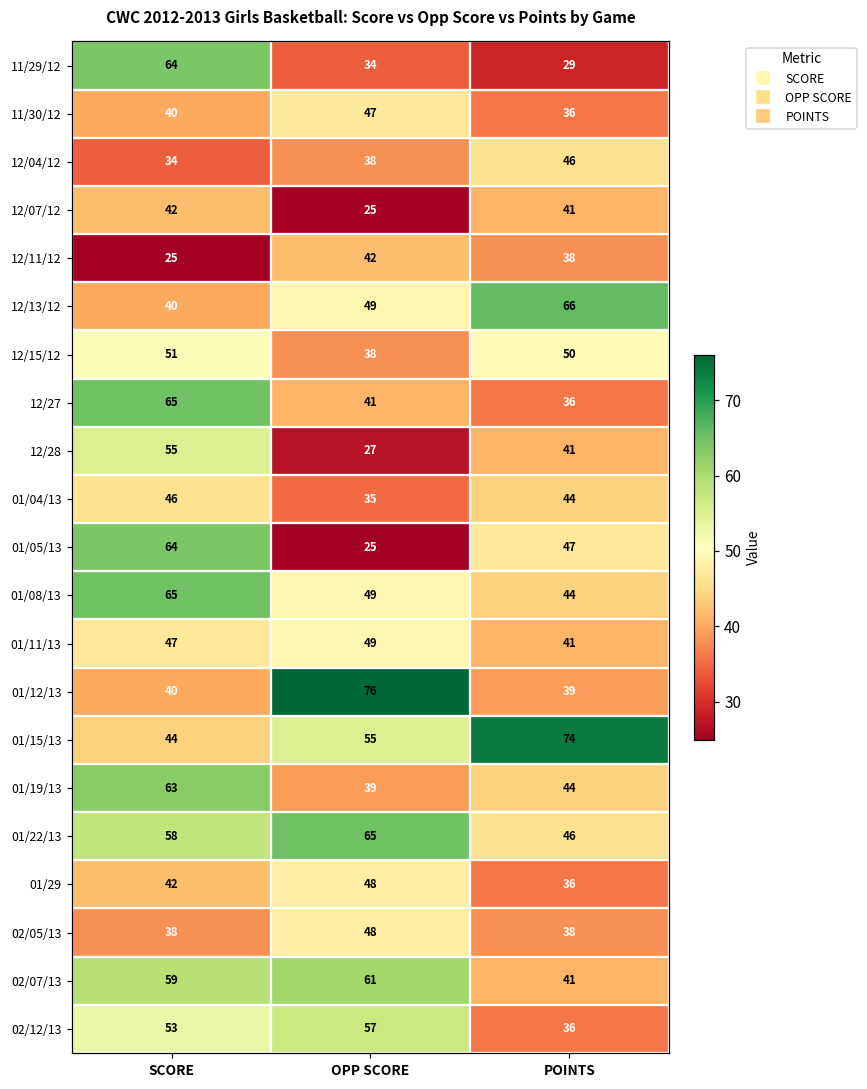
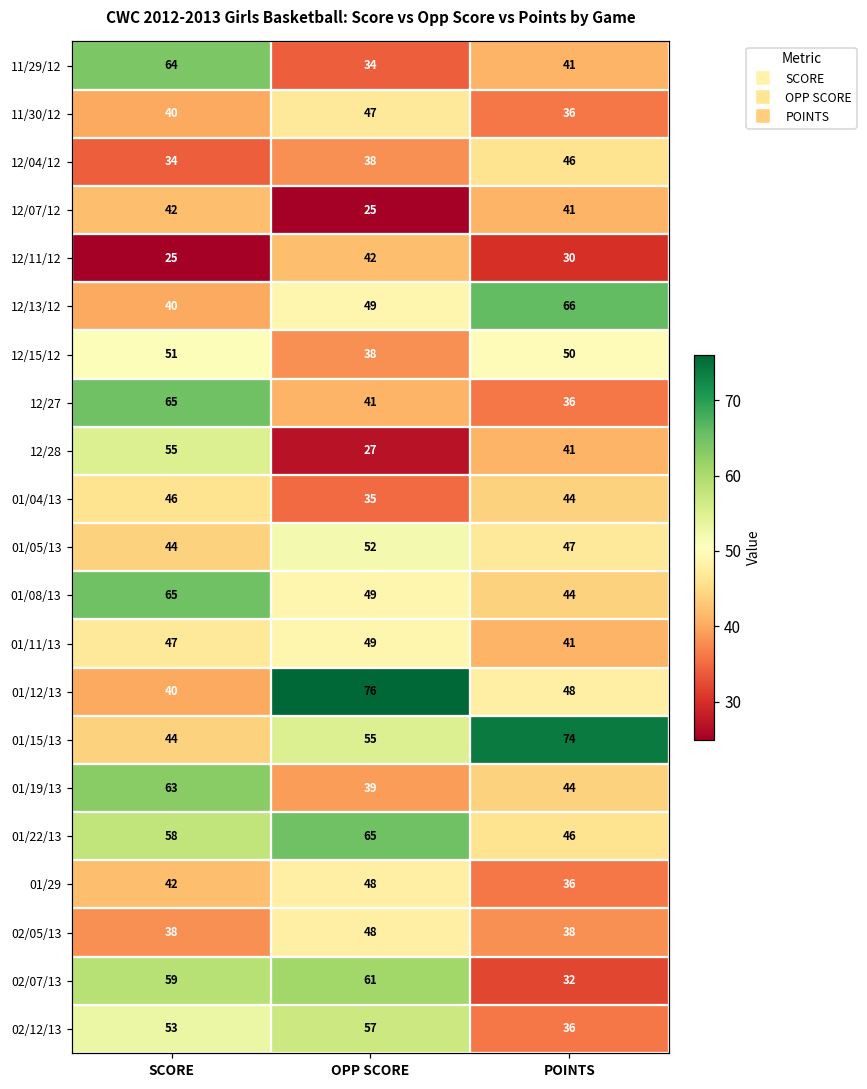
  {
    "11/29/12": {
      "SCORE": 64,
      "OPP SCORE": 34,
-     "POINTS": 29
+     "POINTS": 41
    },
    "11/30/12": {
      "SCORE": 40,
      "OPP SCORE": 47,
      "POINTS": 36
    },
    "12/04/12": {
      "SCORE": 34,
      "OPP SCORE": 38,
      "POINTS": 46
    },
    "12/07/12": {
      "SCORE": 42,
      "OPP SCORE": 25,
      "POINTS": 41
    },
    "12/11/12": {
      "SCORE": 25,
      "OPP SCORE": 42,
-     "POINTS": 38
+     "POINTS": 30
    },
    "12/13/12": {
      "SCORE": 40,
      "OPP SCORE": 49,
      "POINTS": 66
    },
    "12/15/12": {
      "SCORE": 51,
      "OPP SCORE": 38,
      "POINTS": 50
    },
    "12/27": {
      "SCORE": 65,
      "OPP SCORE": 41,
      "POINTS": 36
    },
    "12/28": {
      "SCORE": 55,
      "OPP SCORE": 27,
      "POINTS": 41
    },
    "01/04/13": {
      "SCORE": 46,
      "OPP SCORE": 35,
      "POINTS": 44
    },
    "01/05/13": {
-     "SCORE": 64,
-     "OPP SCORE": 25,
+     "SCORE": 44,
+     "OPP SCORE": 52,
      "POINTS": 47
    },
    "01/08/13": {
      "SCORE": 65,
      "OPP SCORE": 49,
      "POINTS": 44
    },
    "01/11/13": {
      "SCORE": 47,
      "OPP SCORE": 49,
      "POINTS": 41
    },
    "01/12/13": {
      "SCORE": 40,
      "OPP SCORE": 76,
-     "POINTS": 39
+     "POINTS": 48
    },
    "01/15/13": {
      "SCORE": 44,
      "OPP SCORE": 55,
      "POINTS": 74
    },
    "01/19/13": {
      "SCORE": 63,
      "OPP SCORE": 39,
      "POINTS": 44
    },
    "01/22/13": {
      "SCORE": 58,
      "OPP SCORE": 65,
      "POINTS": 46
    },
    "01/29": {
      "SCORE": 42,
      "OPP SCORE": 48,
      "POINTS": 36
    },
    "02/05/13": {
      "SCORE": 38,
      "OPP SCORE": 48,
      "POINTS": 38
    },
    "02/07/13": {
      "SCORE": 59,
      "OPP SCORE": 61,
-     "POINTS": 41
+     "POINTS": 32
    },
    "02/12/13": {
      "SCORE": 53,
      "OPP SCORE": 57,
      "POINTS": 36
    }
  }
